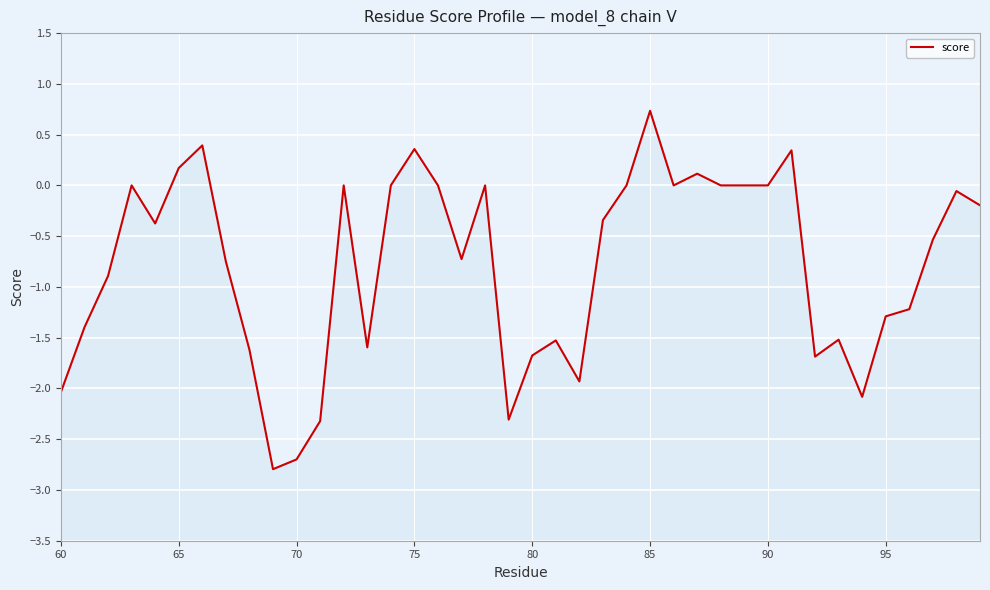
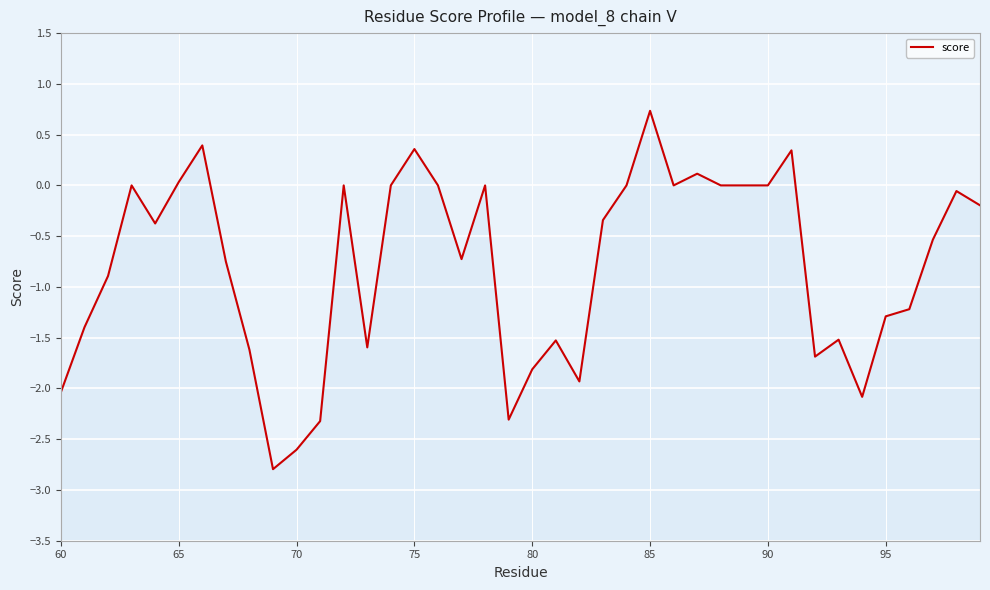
  {
    "60": -2.04,
-   "65": 0.17,
-   "70": -2.70,
+   "65": 0.03,
+   "70": -2.60,
    "75": 0.36,
-   "80": -1.68,
+   "80": -1.81,
    "85": 0.73,
    "90": 0.00,
    "95": -1.29
  }
